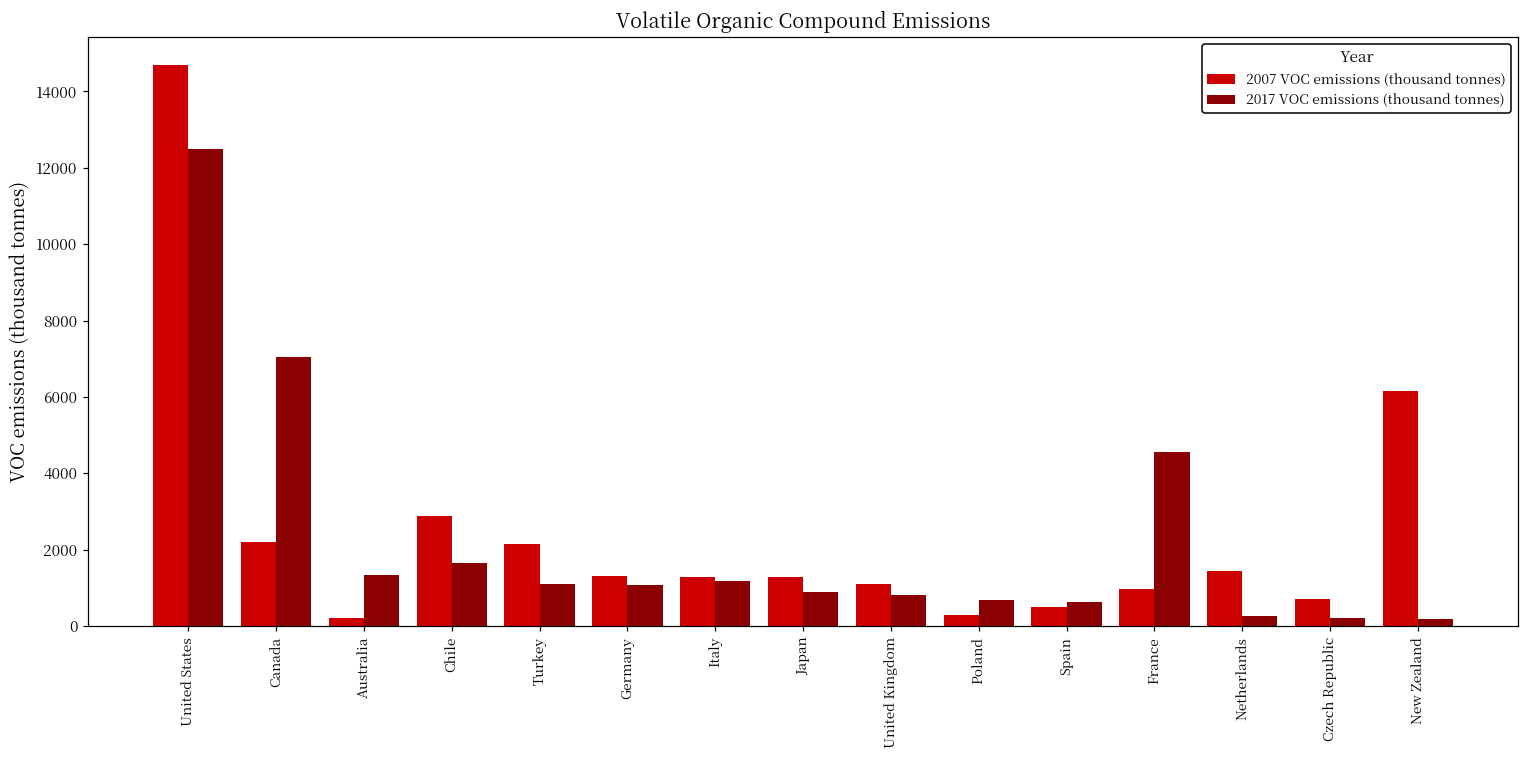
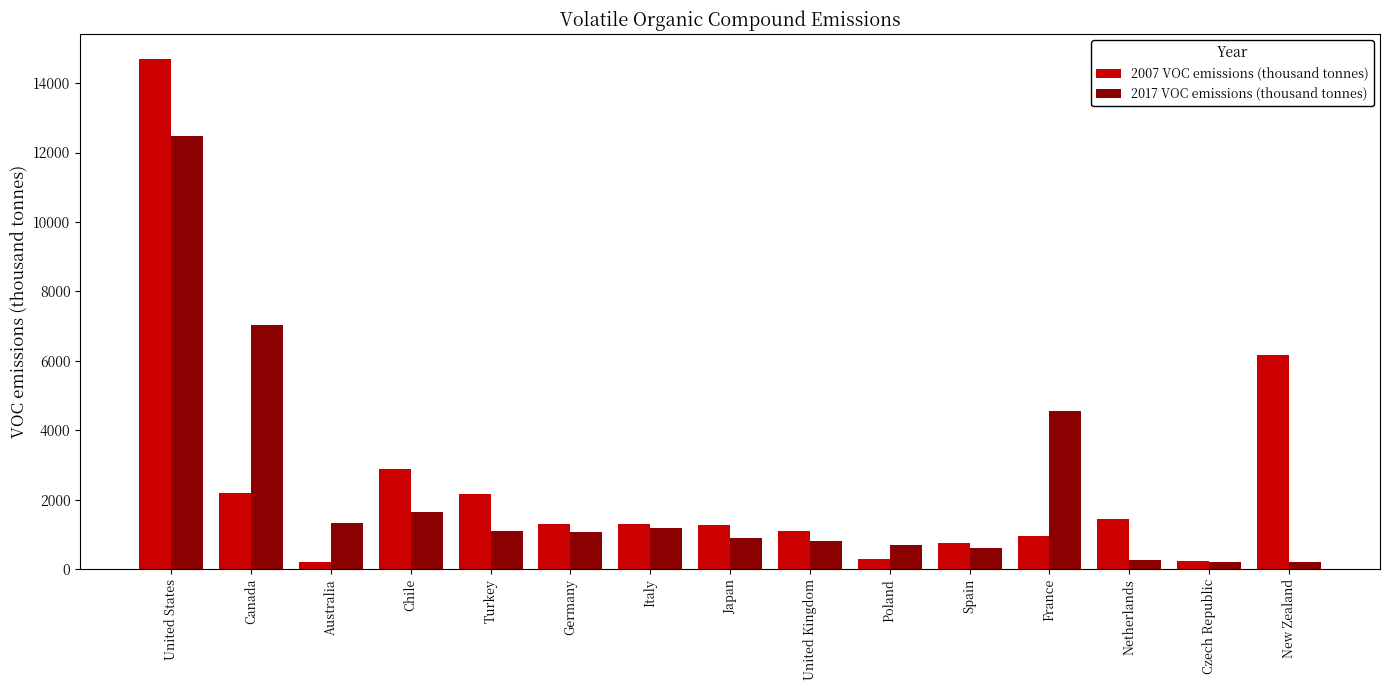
  {
    "2007 VOC emissions (thousand tonnes)": {
      "United States": 14700,
      "Canada": 2200,
      "Australia": 200,
      "Chile": 2900,
      "Turkey": 2200,
      "Germany": 1300,
      "Italy": 1300,
      "Japan": 1300,
      "United Kingdom": 1100,
      "Poland": 300,
-     "Spain": 500,
+     "Spain": 800,
      "France": 1000,
      "Netherlands": 1400,
-     "Czech Republic": 700,
+     "Czech Republic": 200,
      "New Zealand": 6200
    },
    "2017 VOC emissions (thousand tonnes)": {
      "United States": 12500,
      "Canada": 7000,
      "Australia": 1300,
      "Chile": 1600,
      "Turkey": 1100,
      "Germany": 1100,
      "Italy": 1200,
      "Japan": 900,
      "United Kingdom": 800,
      "Poland": 700,
      "Spain": 600,
      "France": 4500,
      "Netherlands": 300,
      "Czech Republic": 200,
      "New Zealand": 200
    }
  }
